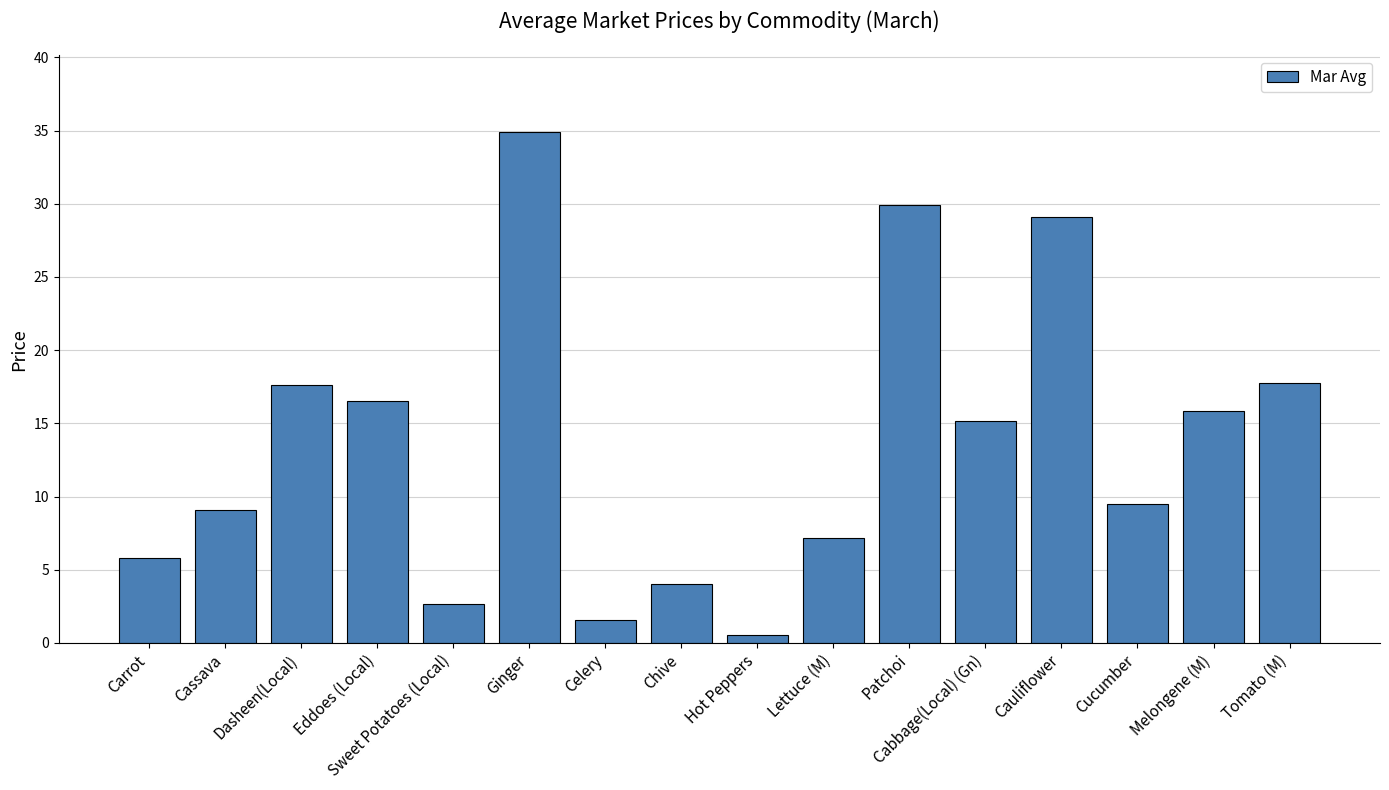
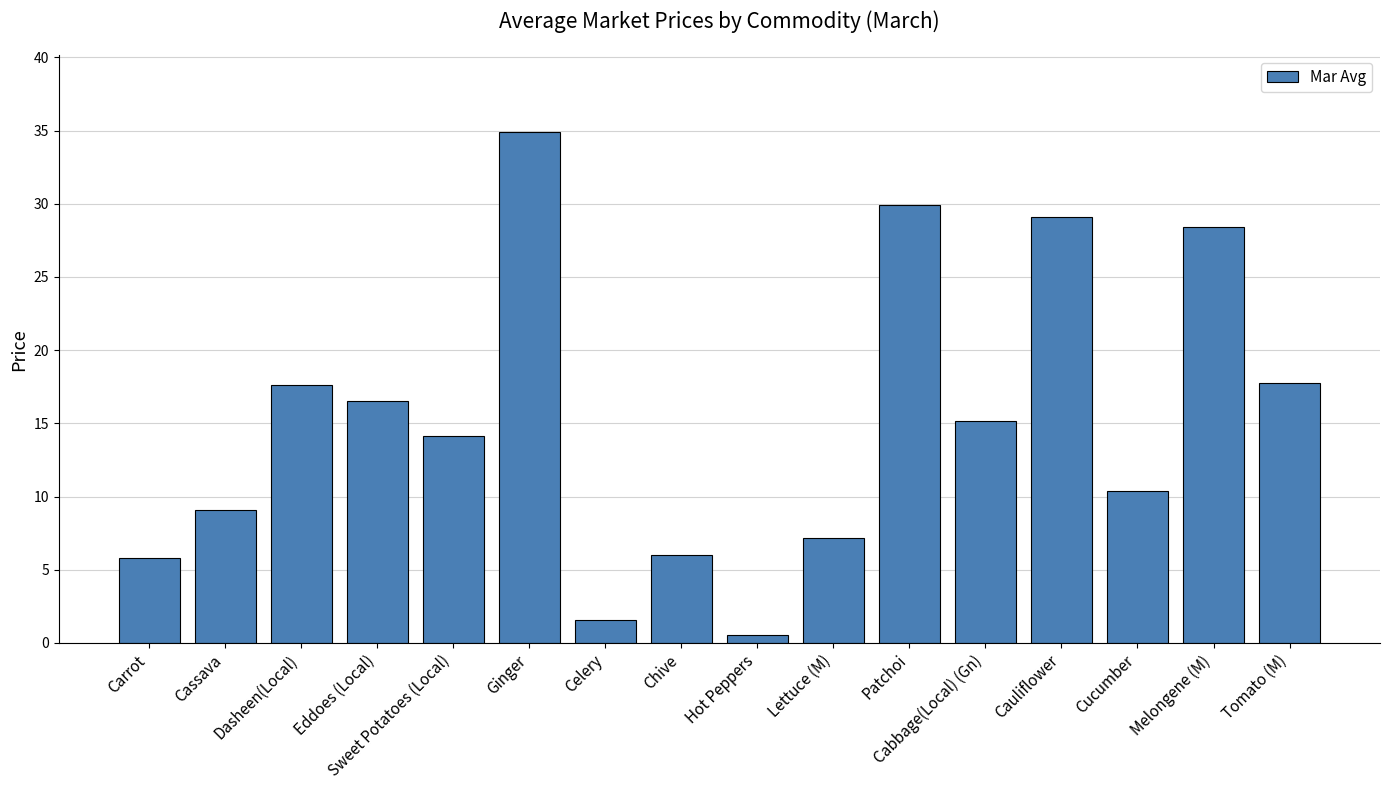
  {
    "Carrot": 5.8,
    "Cassava": 9.1,
    "Dasheen(Local)": 17.6,
    "Eddoes (Local)": 16.6,
-   "Sweet Potatoes (Local)": 2.6,
+   "Sweet Potatoes (Local)": 14.1,
    "Ginger": 34.9,
    "Celery": 1.6,
-   "Chive": 4.1,
+   "Chive": 6.0,
    "Hot Peppers": 0.6,
    "Lettuce (M)": 7.2,
    "Patchoi": 29.9,
    "Cabbage(Local) (Gn)": 15.1,
    "Cauliflower": 29.1,
-   "Cucumber": 9.5,
-   "Melongene (M)": 15.8,
+   "Cucumber": 10.4,
+   "Melongene (M)": 28.4,
    "Tomato (M)": 17.7
  }
